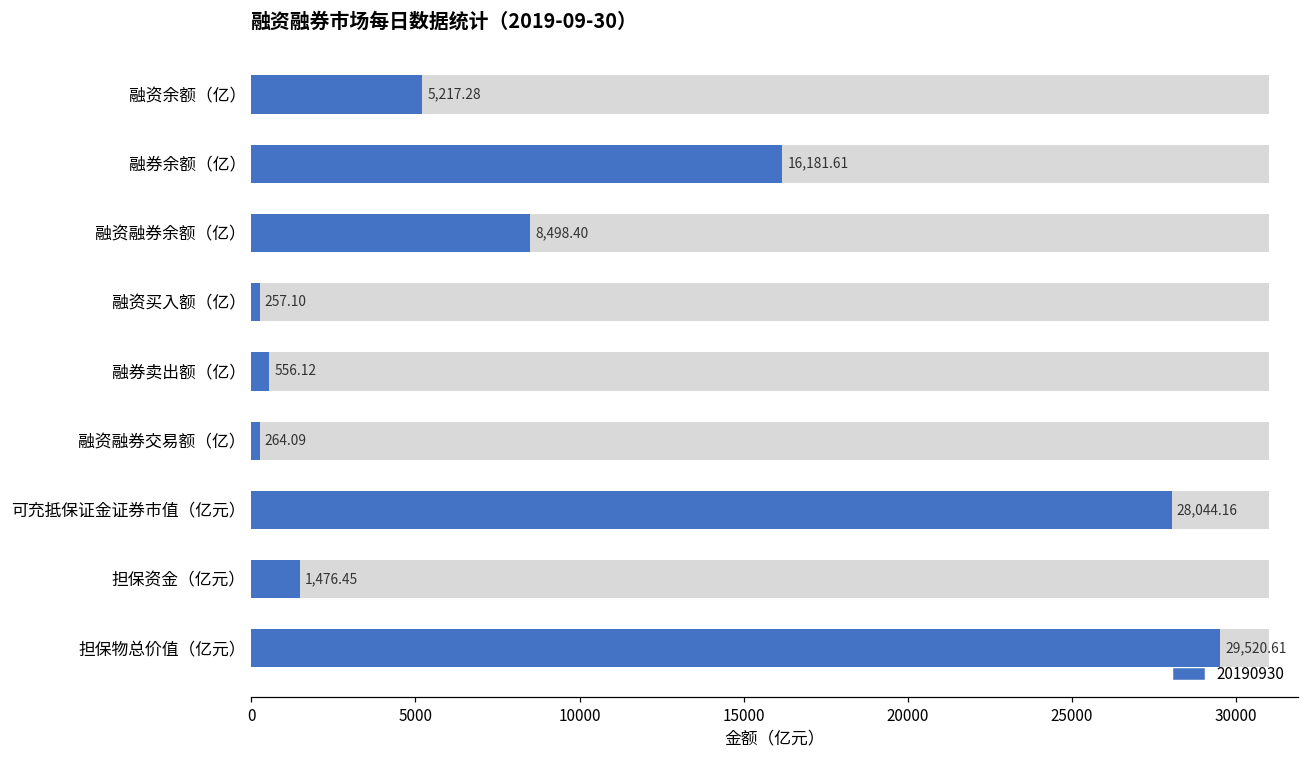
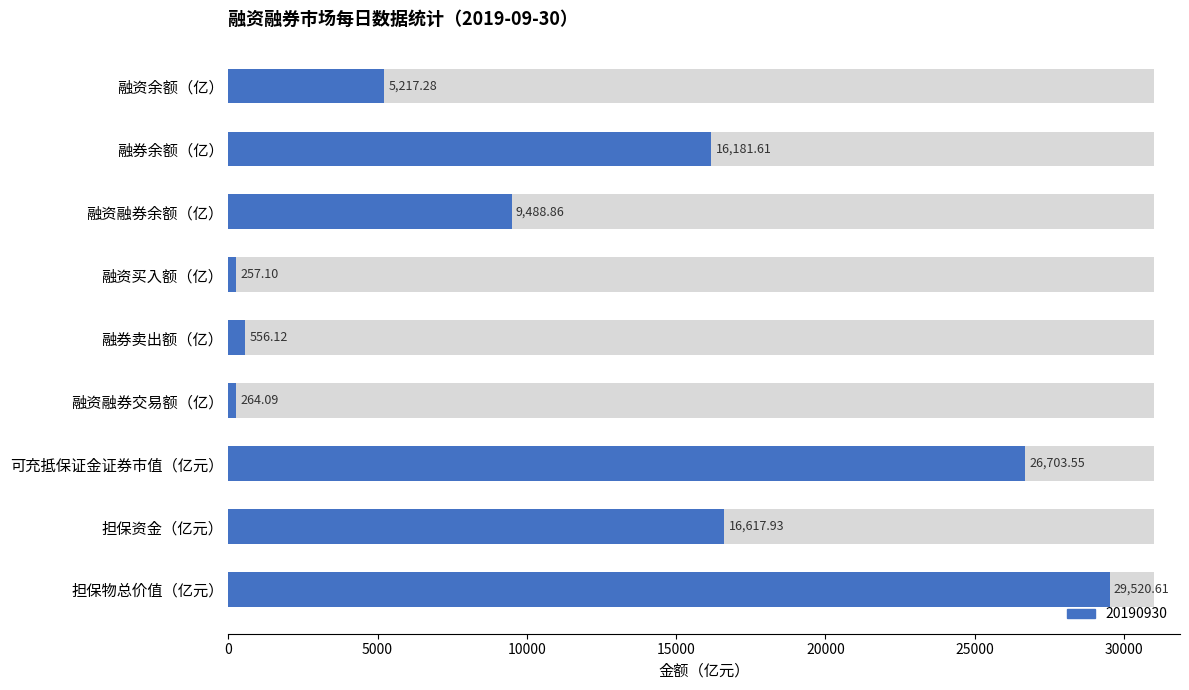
  {
    "20190930": {
-     "融资融券余额（亿）": "8,498.40",
-     "可充抵保证金证券市值（亿元）": "28,044.16",
-     "担保资金（亿元）": "1,476.45"
+     "融资融券余额（亿）": "9,488.86",
+     "可充抵保证金证券市值（亿元）": "26,703.55",
+     "担保资金（亿元）": "16,617.93"
    }
  }
